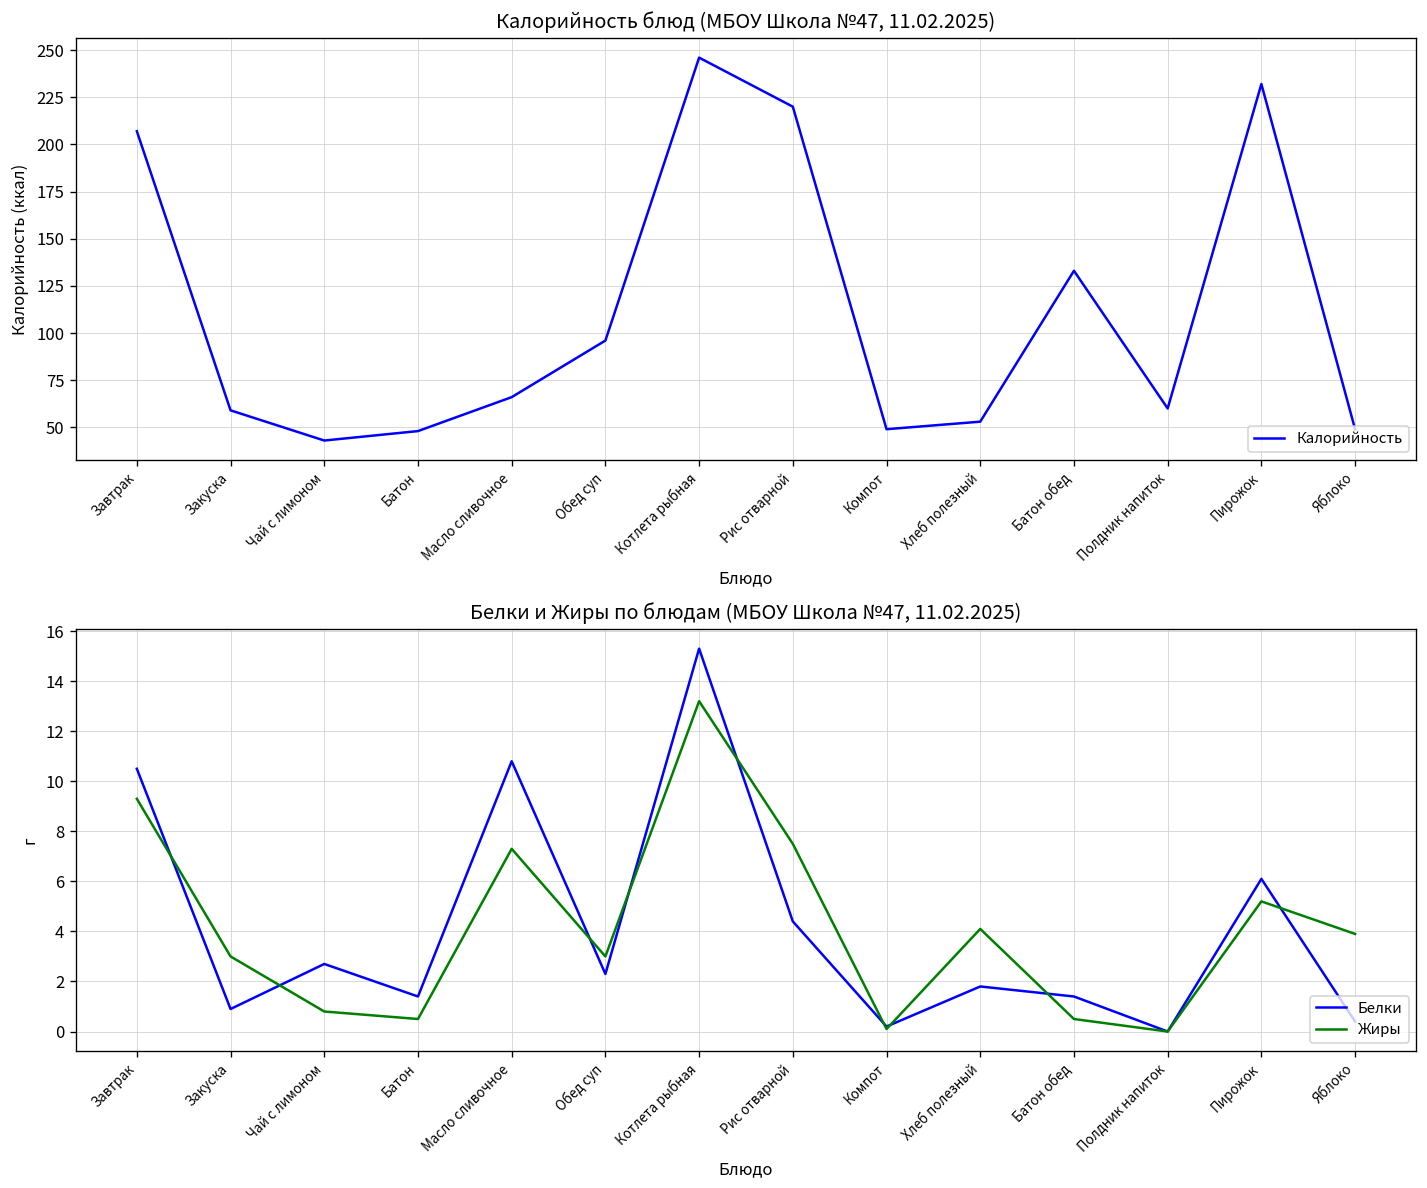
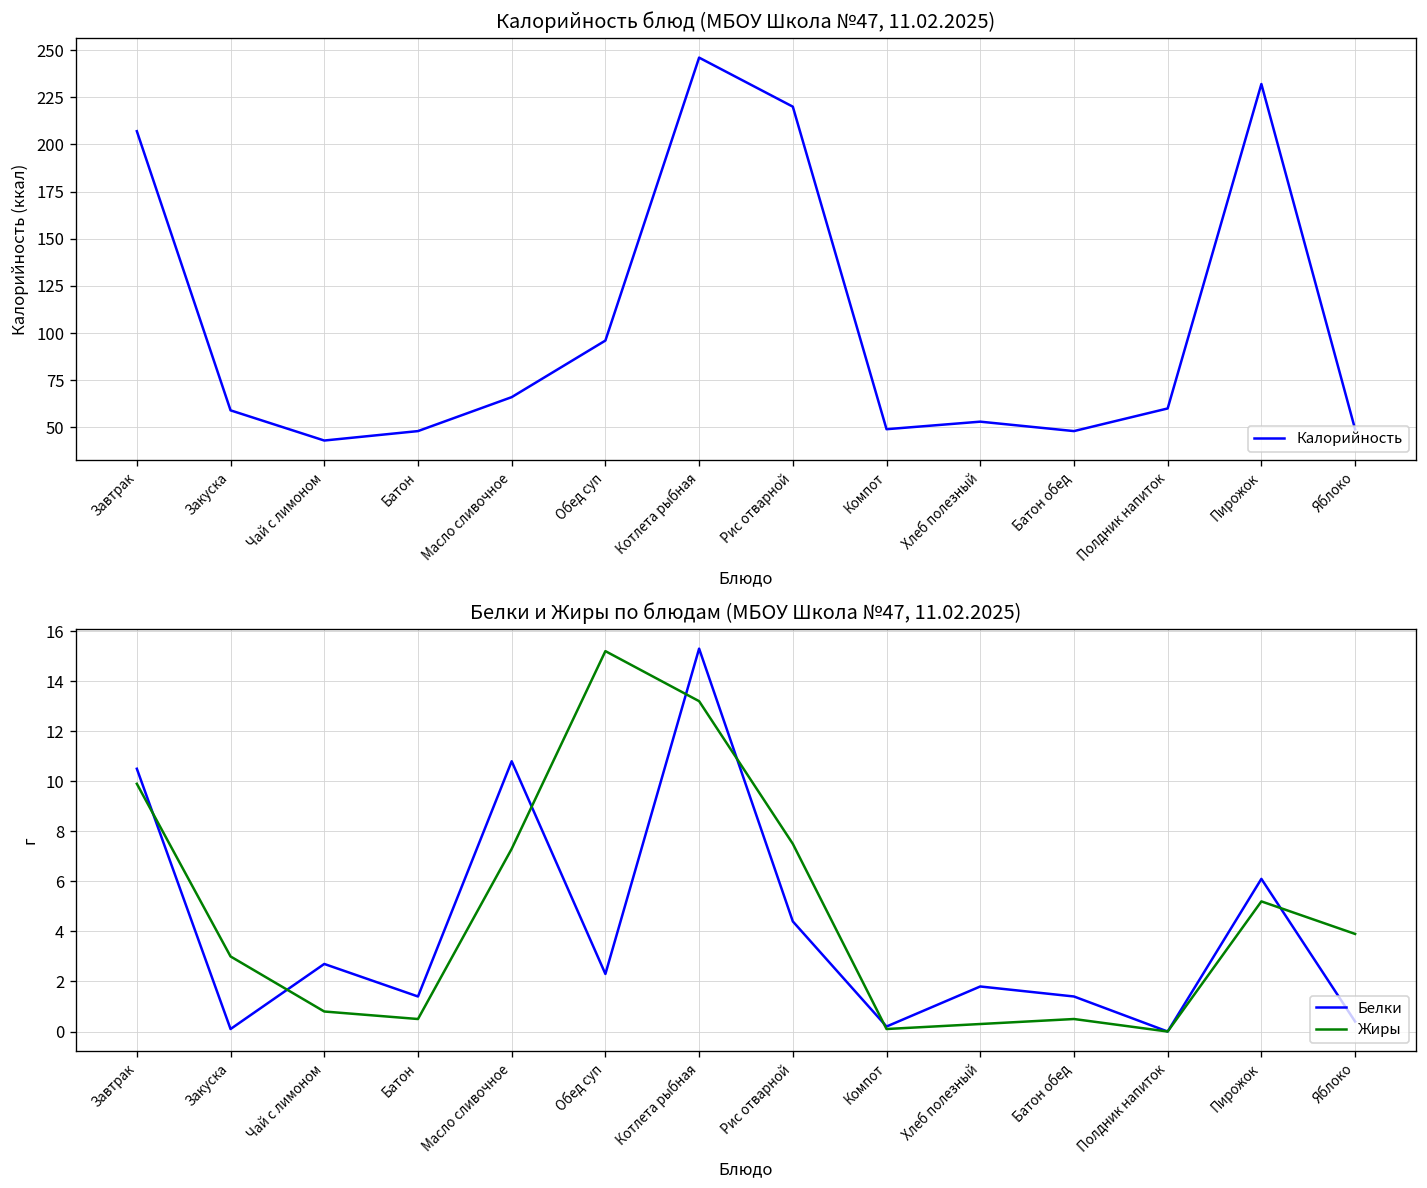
  {
    "Калорийность блюд (МБОУ Школа №47, 11.02.2025)": {
      "Завтрак": 207,
      "Закуска": 59,
      "Чай с лимоном": 43,
      "Батон": 48,
      "Масло сливочное": 66,
      "Обед суп": 96,
      "Котлета рыбная": 246,
      "Рис отварной": 220,
      "Компот": 49,
      "Хлеб полезный": 53,
-     "Батон обед": 133,
+     "Батон обед": 48,
      "Полдник напиток": 60,
      "Пирожок": 232
    },
    "Белки и Жиры по блюдам (МБОУ Школа №47, 11.02.2025)": {
      "Белки": {
        "Завтрак": 10.5,
-       "Закуска": 0.9,
+       "Закуска": 0.1,
        "Чай с лимоном": 2.7,
        "Батон": 1.4,
        "Масло сливочное": 10.8,
        "Обед суп": 2.3,
        "Котлета рыбная": 15.3,
        "Рис отварной": 4.4,
        "Хлеб полезный": 1.8,
        "Батон обед": 1.4,
        "Пирожок": 6.1
      },
      "Жиры": {
-       "Завтрак": 9.3,
+       "Завтрак": 9.9,
        "Закуска": 3.0,
        "Чай с лимоном": 0.8,
        "Батон": 0.5,
        "Масло сливочное": 7.3,
-       "Обед суп": 3.0,
+       "Обед суп": 15.2,
        "Котлета рыбная": 13.2,
        "Рис отварной": 7.5,
-       "Хлеб полезный": 4.1,
+       "Хлеб полезный": 0.3,
        "Батон обед": 0.5,
        "Пирожок": 5.2,
        "Яблоко": 3.9
      }
    }
  }
